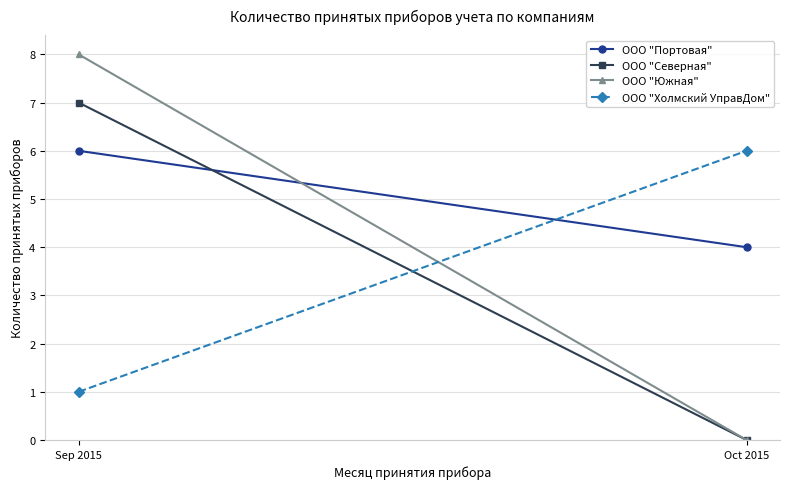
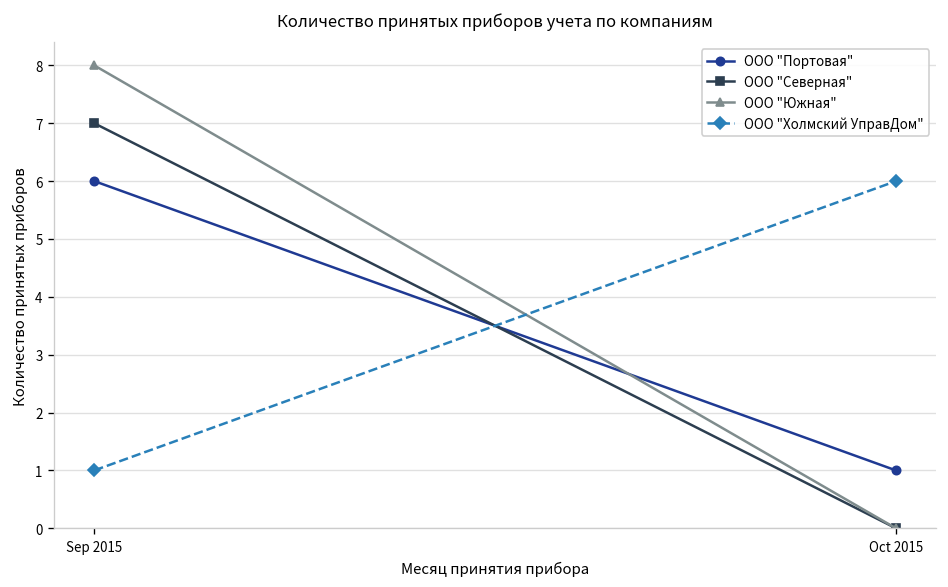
  {
    "ООО \"Портовая\"": {
      "Sep 2015": 6,
-     "Oct 2015": 4
+     "Oct 2015": 1
    },
    "ООО \"Северная\"": {
      "Sep 2015": 7
    },
    "ООО \"Южная\"": {
      "Sep 2015": 8
    },
    "ООО \"Холмский УправДом\"": {
      "Sep 2015": 1,
      "Oct 2015": 6
    }
  }
